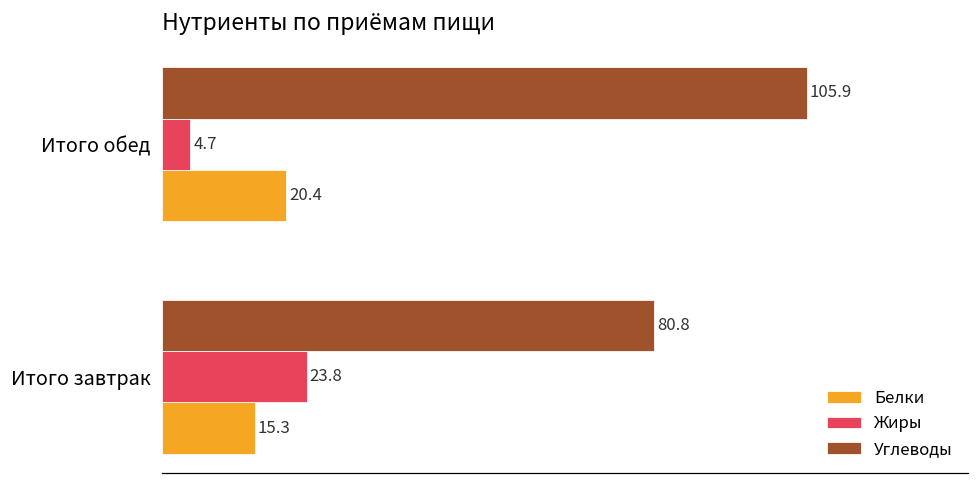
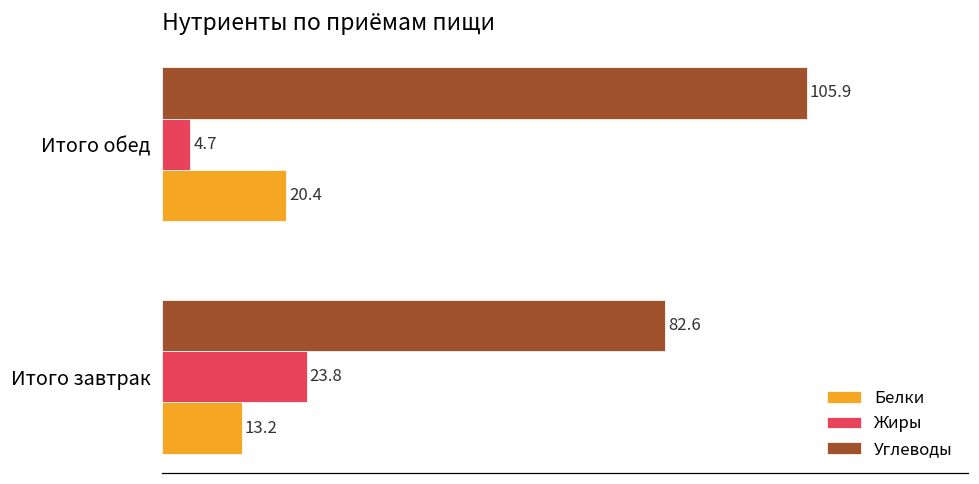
  {
    "Белки": {
      "Итого обед": 20.4,
-     "Итого завтрак": 15.3
+     "Итого завтрак": 13.2
    },
    "Жиры": {
      "Итого обед": 4.7,
      "Итого завтрак": 23.8
    },
    "Углеводы": {
      "Итого обед": 105.9,
-     "Итого завтрак": 80.8
+     "Итого завтрак": 82.6
    }
  }
